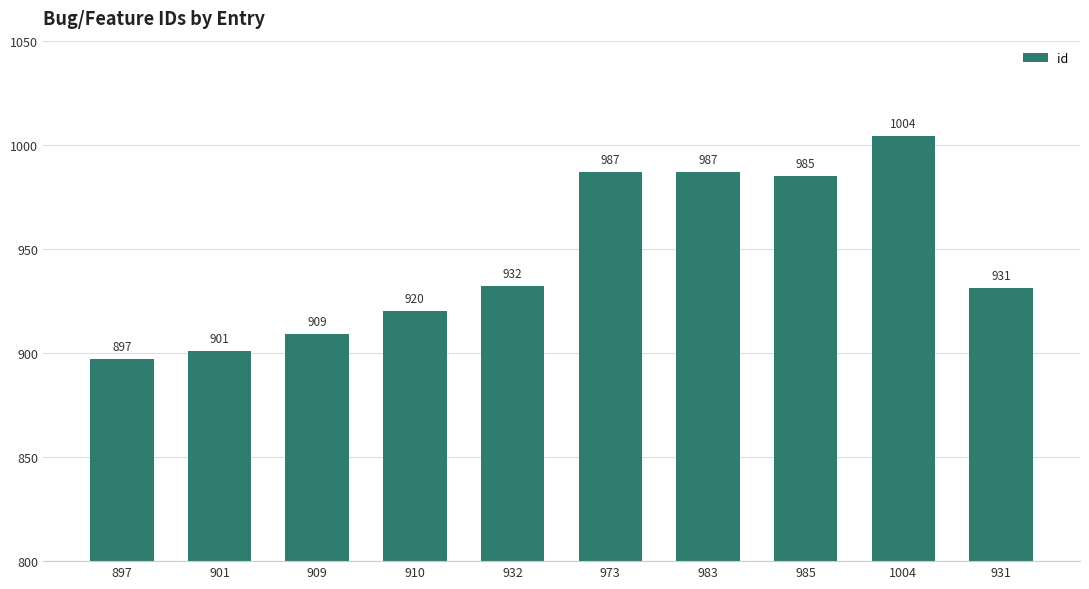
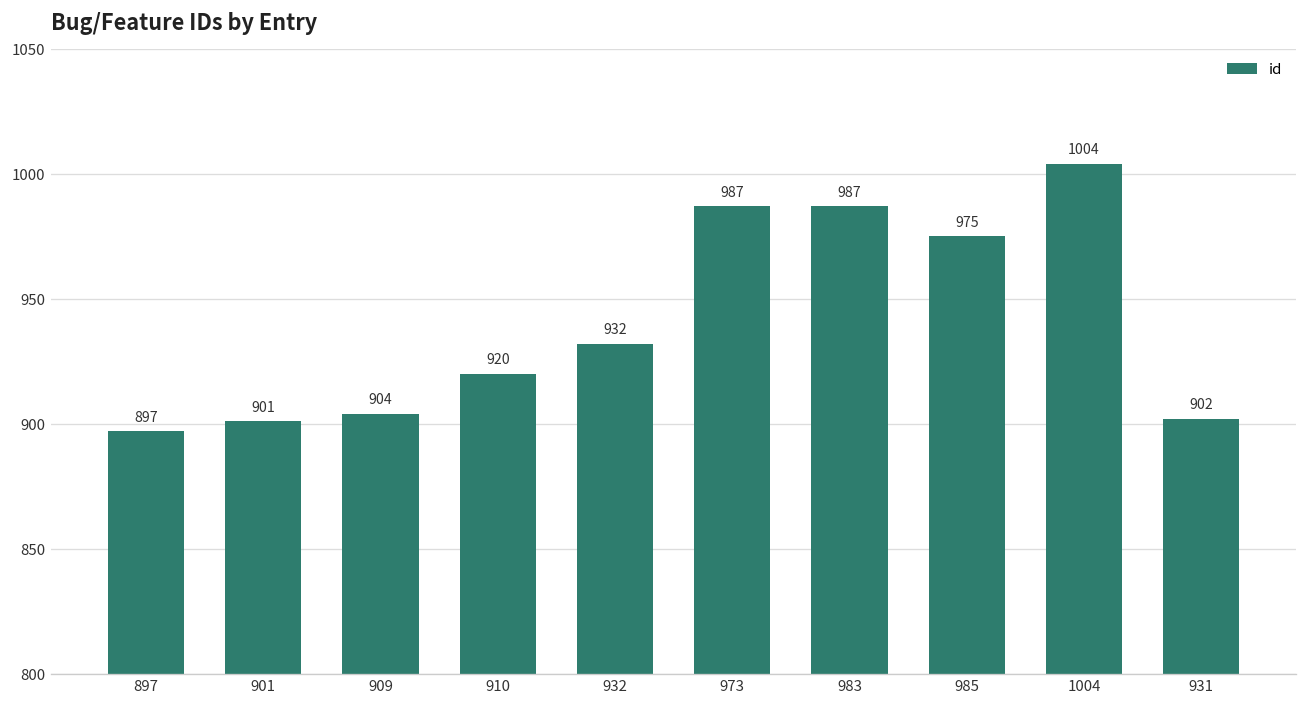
  {
    "897": 897,
    "901": 901,
-   "909": 909,
+   "909": 904,
    "910": 920,
    "932": 932,
    "973": 987,
    "983": 987,
-   "985": 985,
+   "985": 975,
    "1004": 1004,
-   "931": 931
+   "931": 902
  }
